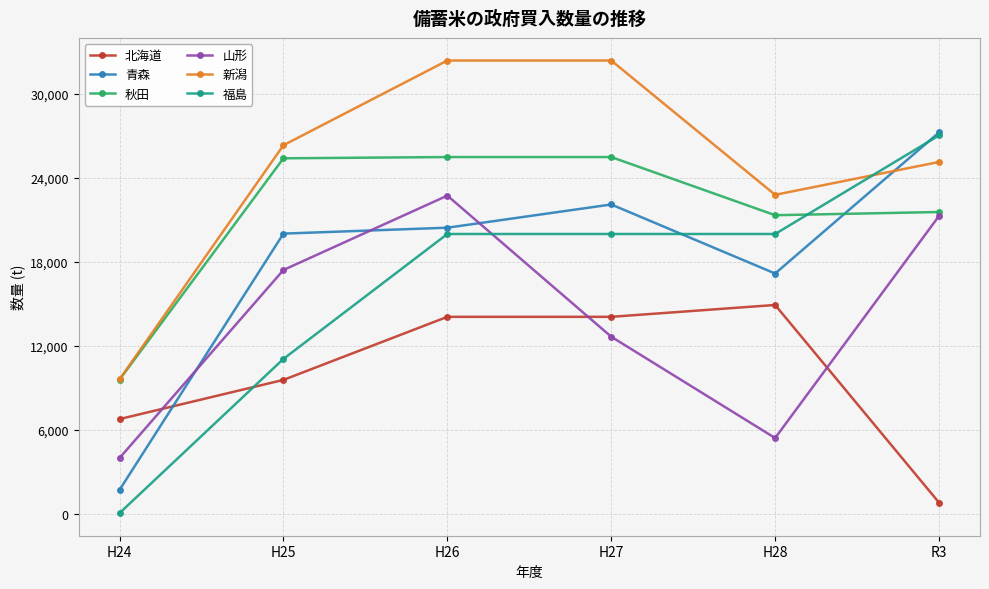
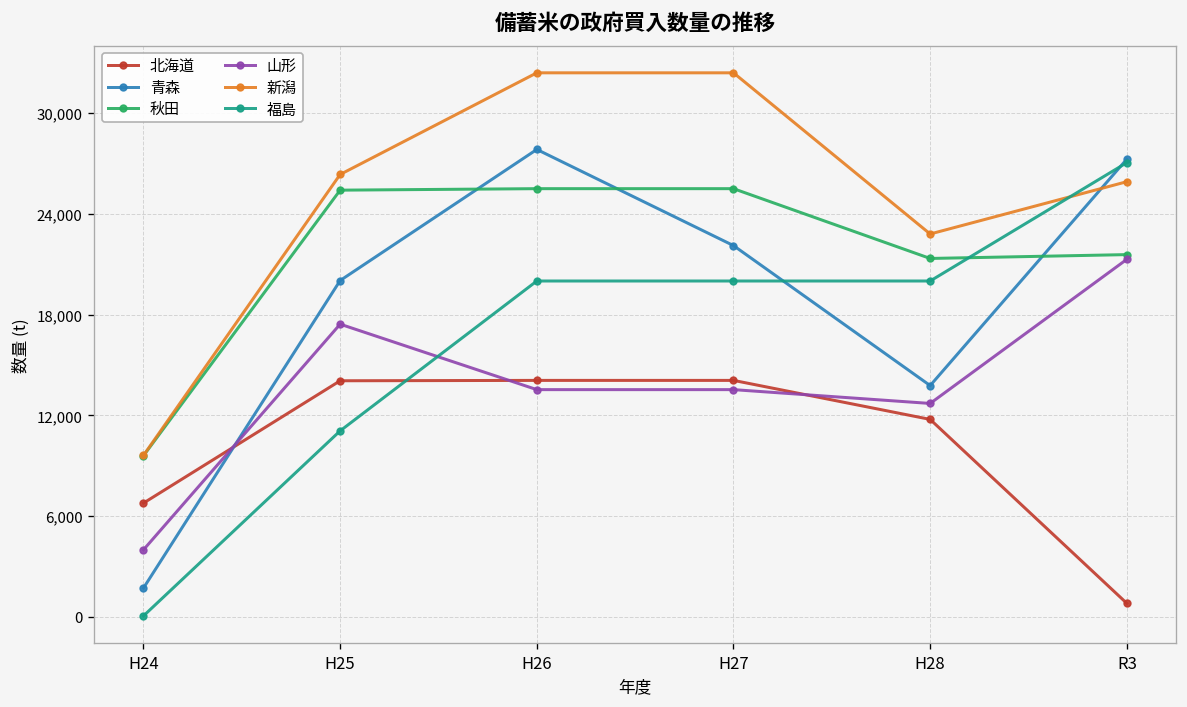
  {
    "北海道": {
      "H24": "6,800",
-     "H25": "9,600",
+     "H25": "14,100",
      "H26": "14,100",
      "H27": "14,100",
-     "H28": "14,900",
+     "H28": "11,800",
      "R3": "800"
    },
    "青森": {
      "H24": "1,700",
      "H25": "20,000",
-     "H26": "20,500",
+     "H26": "27,800",
      "H27": "22,100",
-     "H28": "17,200",
+     "H28": "13,800",
      "R3": "27,300"
    },
    "山形": {
      "H24": "4,000",
      "H25": "17,400",
-     "H26": "22,700",
-     "H27": "12,700",
-     "H28": "5,400",
+     "H26": "13,500",
+     "H27": "13,500",
+     "H28": "12,700",
      "R3": "21,300"
    },
    "新潟": {
      "H25": "26,300",
      "H26": "32,400",
      "H27": "32,400",
      "H28": "22,800",
-     "R3": "25,100"
+     "R3": "25,900"
    }
  }
